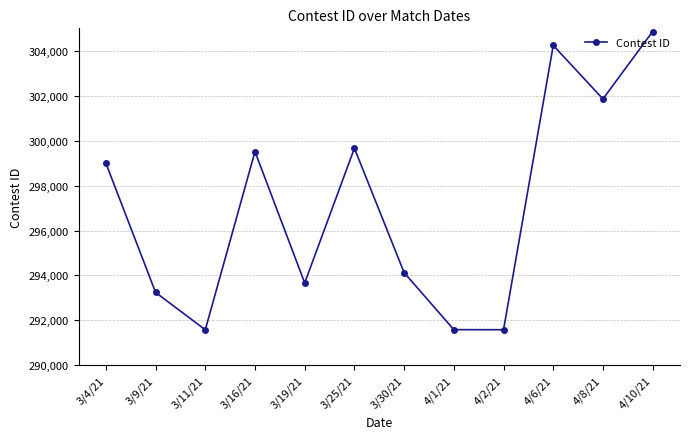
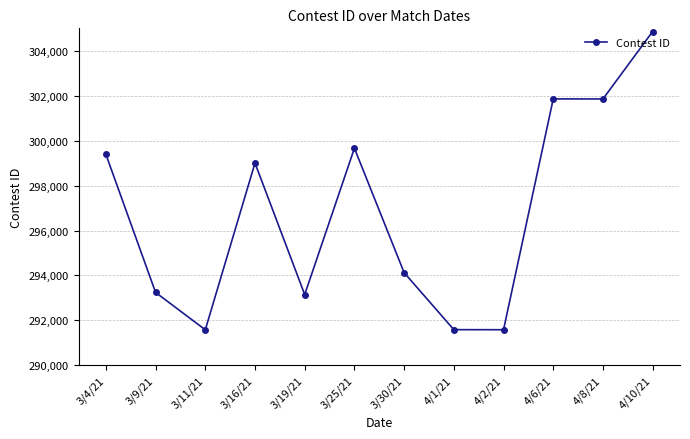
  {
-   "3/4/21": "299,000",
+   "3/4/21": "299,400",
    "3/9/21": "293,200",
    "3/11/21": "291,600",
-   "3/16/21": "299,500",
-   "3/19/21": "293,700",
+   "3/16/21": "299,000",
+   "3/19/21": "293,100",
    "3/25/21": "299,700",
    "3/30/21": "294,100",
    "4/1/21": "291,600",
    "4/2/21": "291,600",
-   "4/6/21": "304,200",
+   "4/6/21": "301,900",
    "4/8/21": "301,900",
    "4/10/21": "304,900"
  }
